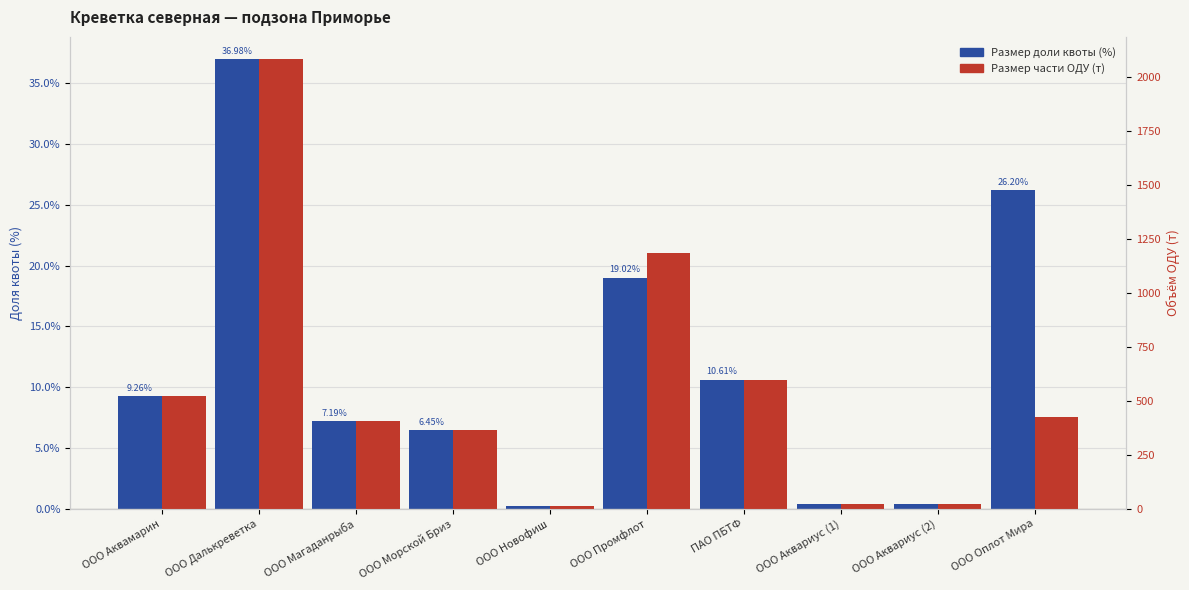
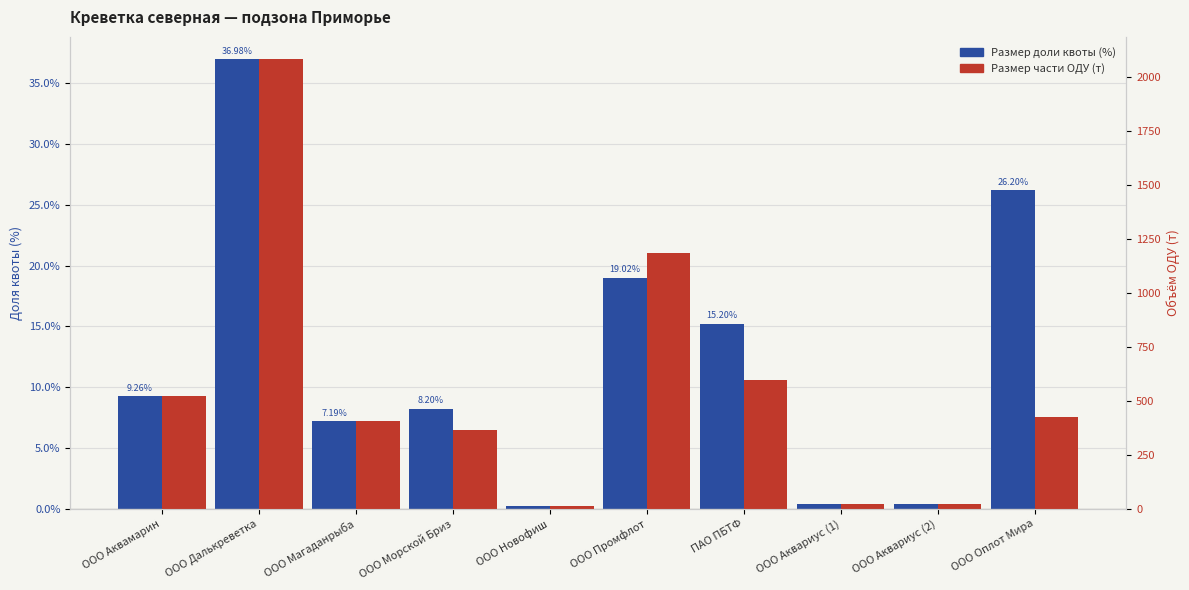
  {
    "Размер доли квоты (%)": {
      "ООО Аквамарин": "9.26%",
      "ООО Далькреветка": "36.98%",
      "ООО Магаданрыба": "7.19%",
-     "ООО Морской Бриз": "6.45%",
+     "ООО Морской Бриз": "8.20%",
      "ООО Промфлот": "19.02%",
-     "ПАО ПБТФ": "10.61%",
+     "ПАО ПБТФ": "15.20%",
      "ООО Оплот Мира": "26.20%"
    }
  }
